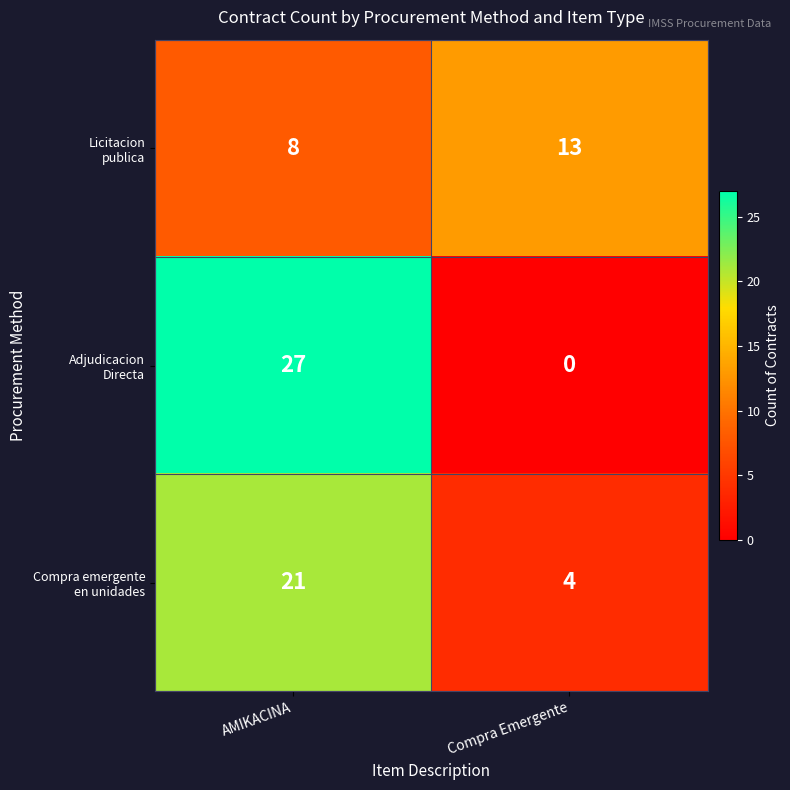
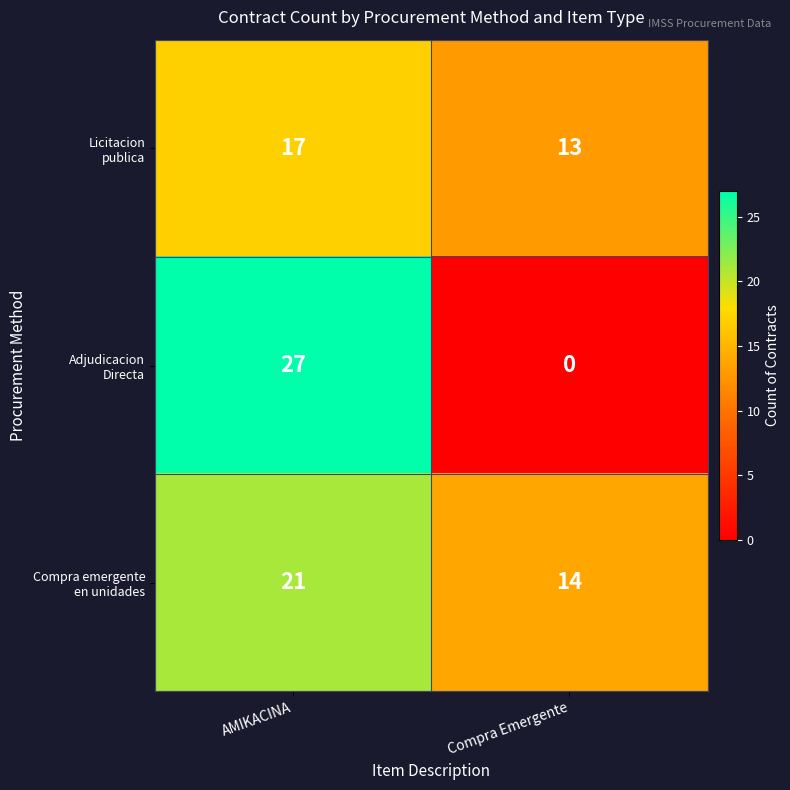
  {
    "Licitacion publica": {
-     "AMIKACINA": 8,
+     "AMIKACINA": 17,
      "Compra Emergente": 13
    },
    "Adjudicacion Directa": {
      "AMIKACINA": 27,
      "Compra Emergente": 0
    },
    "Compra emergente en unidades": {
      "AMIKACINA": 21,
-     "Compra Emergente": 4
+     "Compra Emergente": 14
    }
  }
